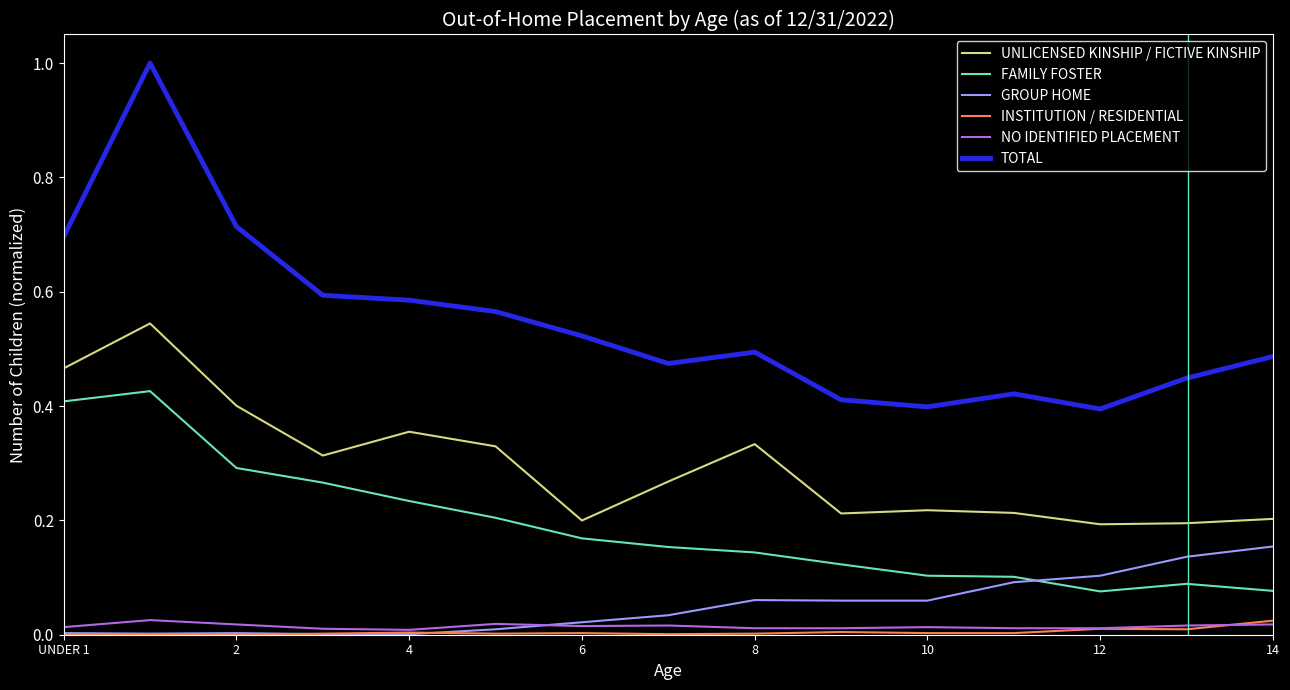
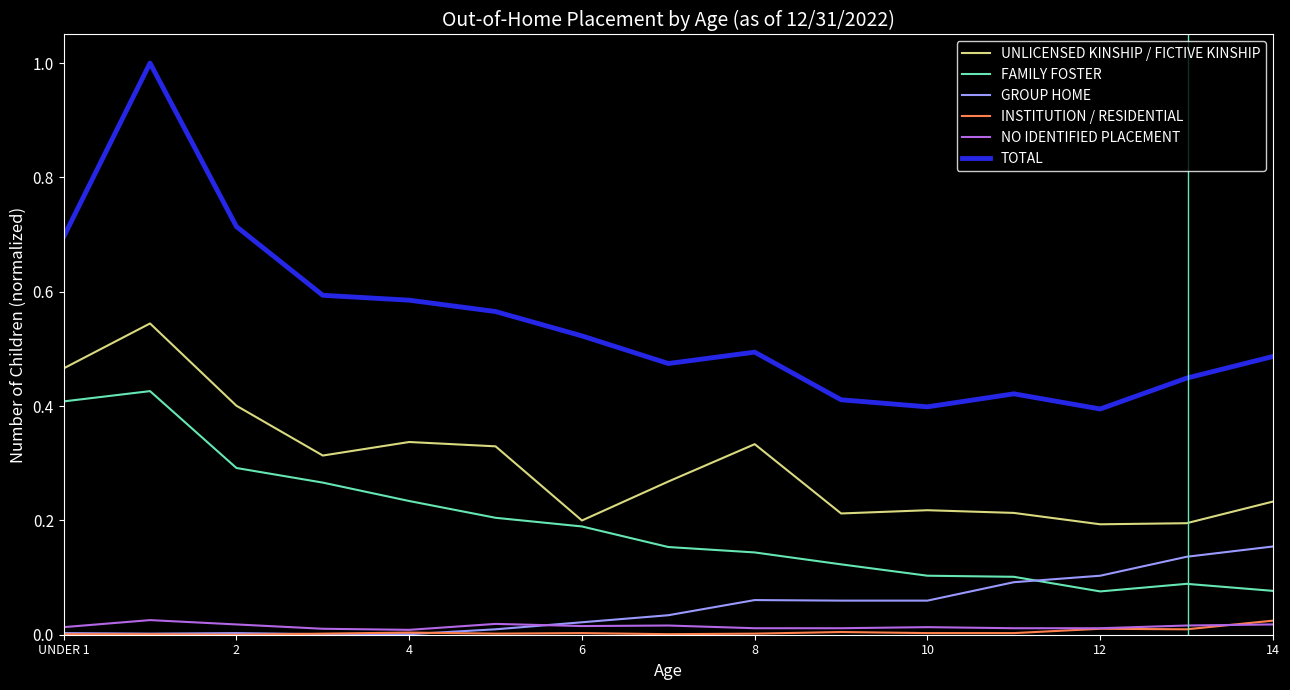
  {
    "UNLICENSED KINSHIP / FICTIVE KINSHIP": {
      "UNDER 1": 0.47,
      "2": 0.40,
-     "4": 0.36,
+     "4": 0.34,
      "6": 0.20,
      "8": 0.33,
      "10": 0.22,
      "12": 0.19,
-     "14": 0.20
+     "14": 0.23
    },
    "FAMILY FOSTER": {
      "UNDER 1": 0.41,
      "2": 0.29,
      "4": 0.23,
-     "6": 0.17,
+     "6": 0.19,
      "8": 0.14,
      "10": 0.10,
      "12": 0.08,
      "14": 0.08
    },
    "GROUP HOME": {
      "6": 0.02,
      "8": 0.06,
      "10": 0.06,
      "12": 0.10,
      "14": 0.15
    },
    "INSTITUTION / RESIDENTIAL": {
      "6": 0.00,
      "8": 0.00,
      "10": 0.00,
      "14": 0.02
    },
    "NO IDENTIFIED PLACEMENT": {
      "UNDER 1": 0.01,
      "2": 0.02,
      "4": 0.01,
      "6": 0.02,
      "8": 0.01,
      "10": 0.01,
      "14": 0.02
    },
    "TOTAL": {
      "UNDER 1": 0.70,
      "2": 0.71,
      "4": 0.59,
      "6": 0.52,
      "8": 0.49,
      "10": 0.40,
      "12": 0.39,
      "14": 0.49
    }
  }
